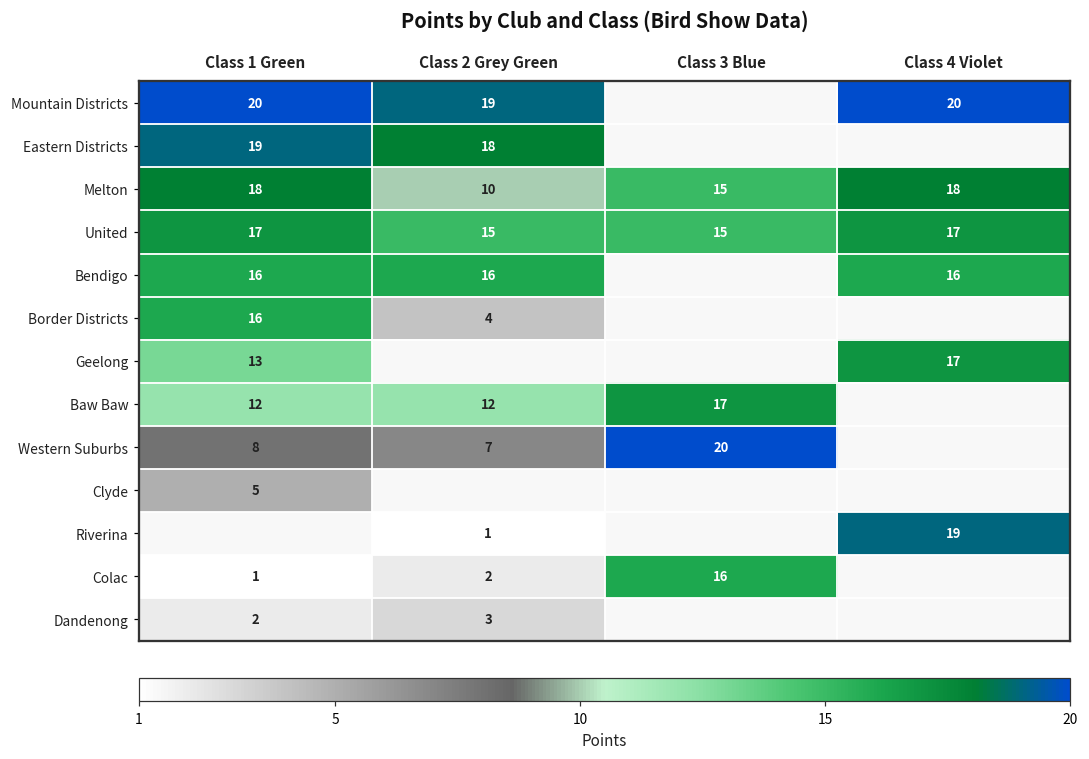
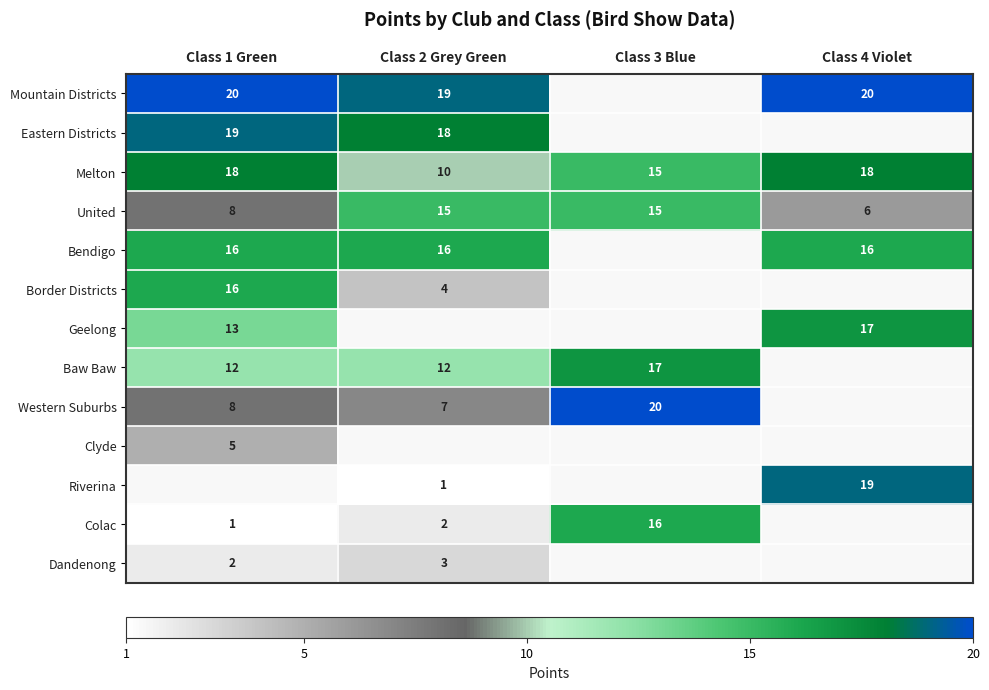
  {
    "Mountain Districts": {
      "Class 1 Green": 20,
      "Class 2 Grey Green": 19,
      "Class 4 Violet": 20
    },
    "Eastern Districts": {
      "Class 1 Green": 19,
      "Class 2 Grey Green": 18
    },
    "Melton": {
      "Class 1 Green": 18,
      "Class 2 Grey Green": 10,
      "Class 3 Blue": 15,
      "Class 4 Violet": 18
    },
    "United": {
-     "Class 1 Green": 17,
+     "Class 1 Green": 8,
      "Class 2 Grey Green": 15,
      "Class 3 Blue": 15,
-     "Class 4 Violet": 17
+     "Class 4 Violet": 6
    },
    "Bendigo": {
      "Class 1 Green": 16,
      "Class 2 Grey Green": 16,
      "Class 4 Violet": 16
    },
    "Border Districts": {
      "Class 1 Green": 16,
      "Class 2 Grey Green": 4
    },
    "Geelong": {
      "Class 1 Green": 13,
      "Class 4 Violet": 17
    },
    "Baw Baw": {
      "Class 1 Green": 12,
      "Class 2 Grey Green": 12,
      "Class 3 Blue": 17
    },
    "Western Suburbs": {
      "Class 1 Green": 8,
      "Class 2 Grey Green": 7,
      "Class 3 Blue": 20
    },
    "Clyde": {
      "Class 1 Green": 5
    },
    "Riverina": {
      "Class 2 Grey Green": 1,
      "Class 4 Violet": 19
    },
    "Colac": {
      "Class 1 Green": 1,
      "Class 2 Grey Green": 2,
      "Class 3 Blue": 16
    },
    "Dandenong": {
      "Class 1 Green": 2,
      "Class 2 Grey Green": 3
    }
  }
